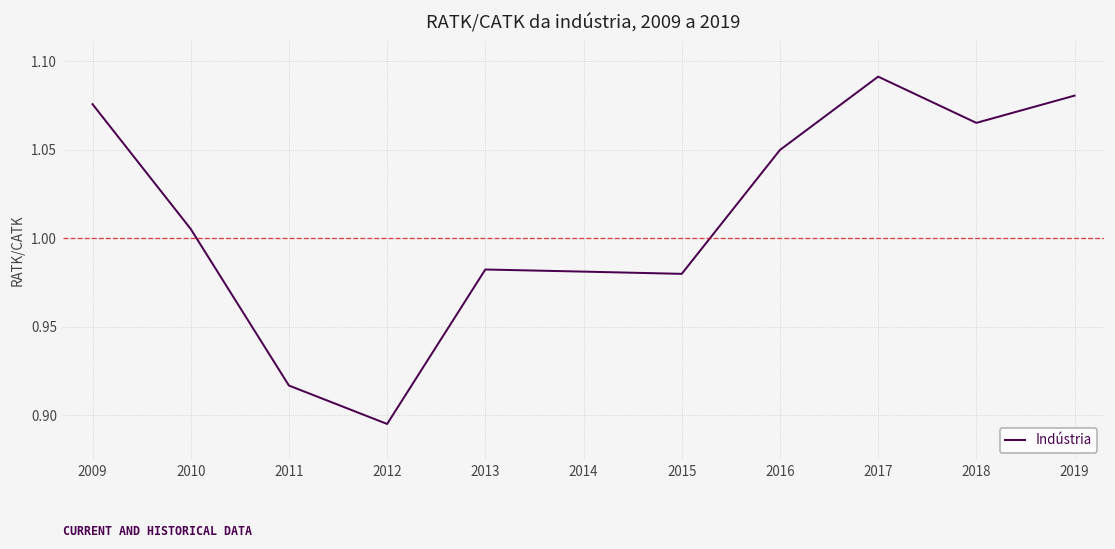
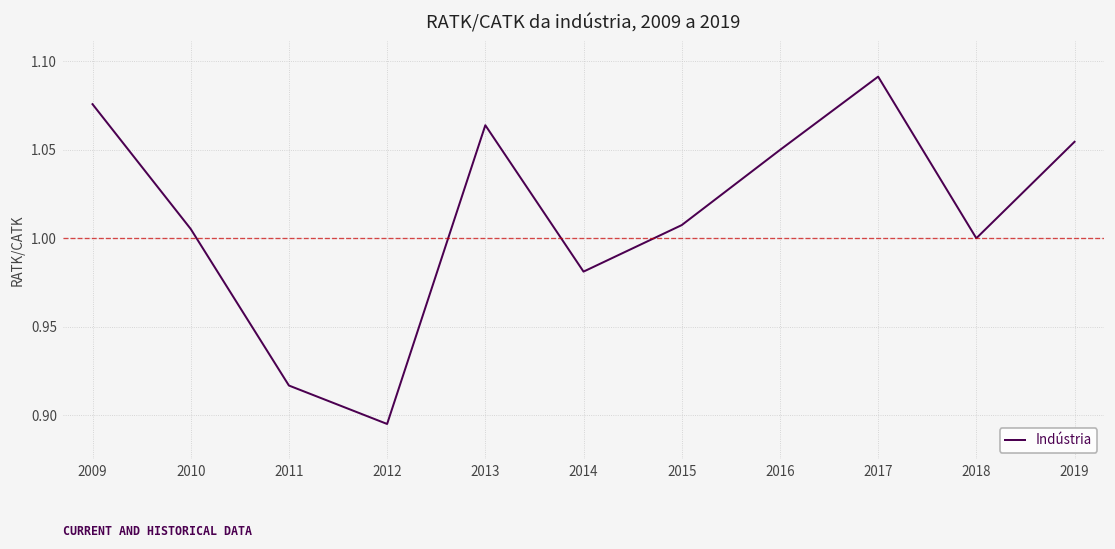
  {
    "2009": 1.076,
    "2010": 1.005,
    "2011": 0.917,
    "2012": 0.895,
-   "2013": 0.982,
+   "2013": 1.064,
    "2014": 0.981,
-   "2015": 0.980,
+   "2015": 1.007,
    "2016": 1.050,
    "2017": 1.091,
-   "2018": 1.065,
-   "2019": 1.081
+   "2018": 1.000,
+   "2019": 1.054
  }
